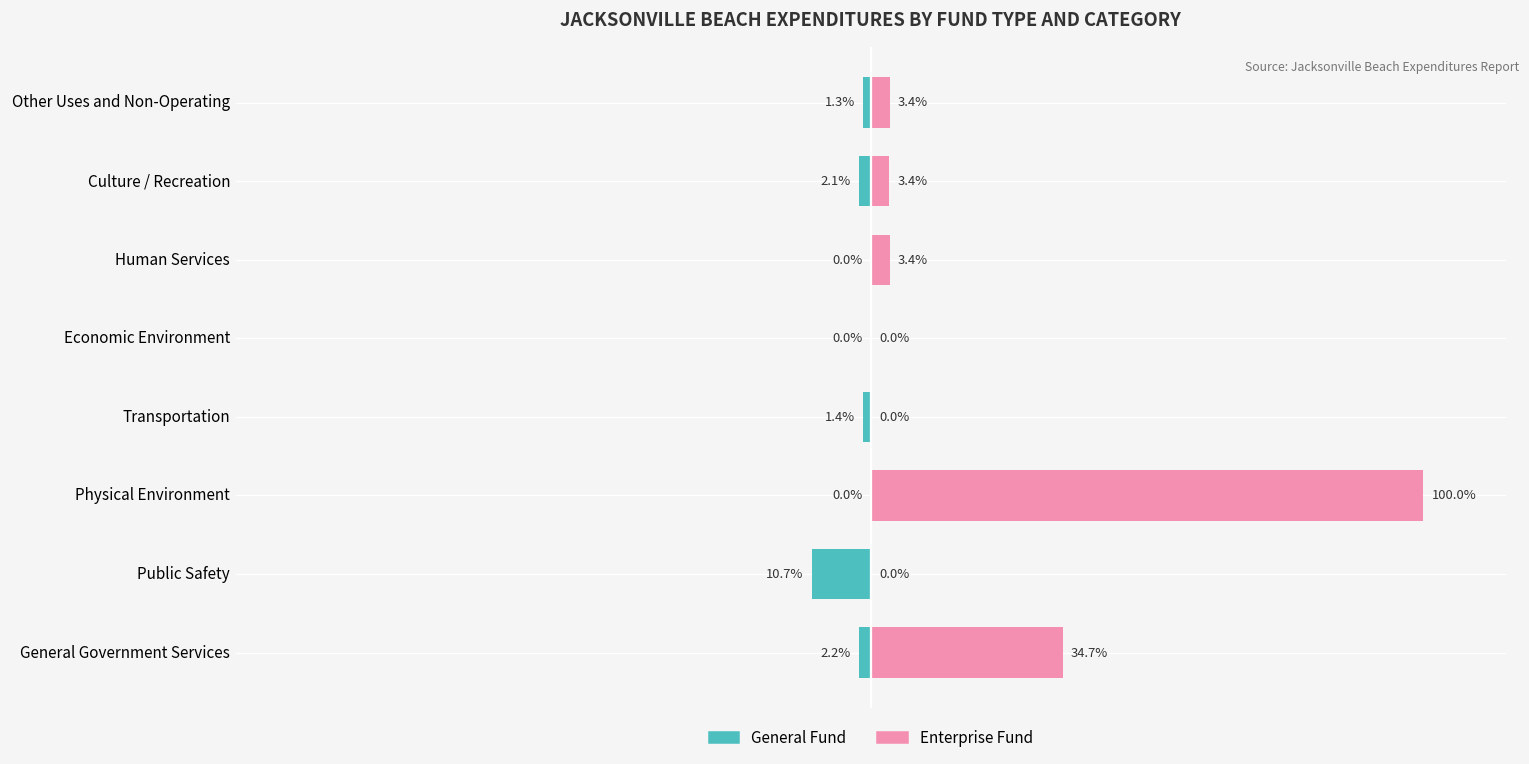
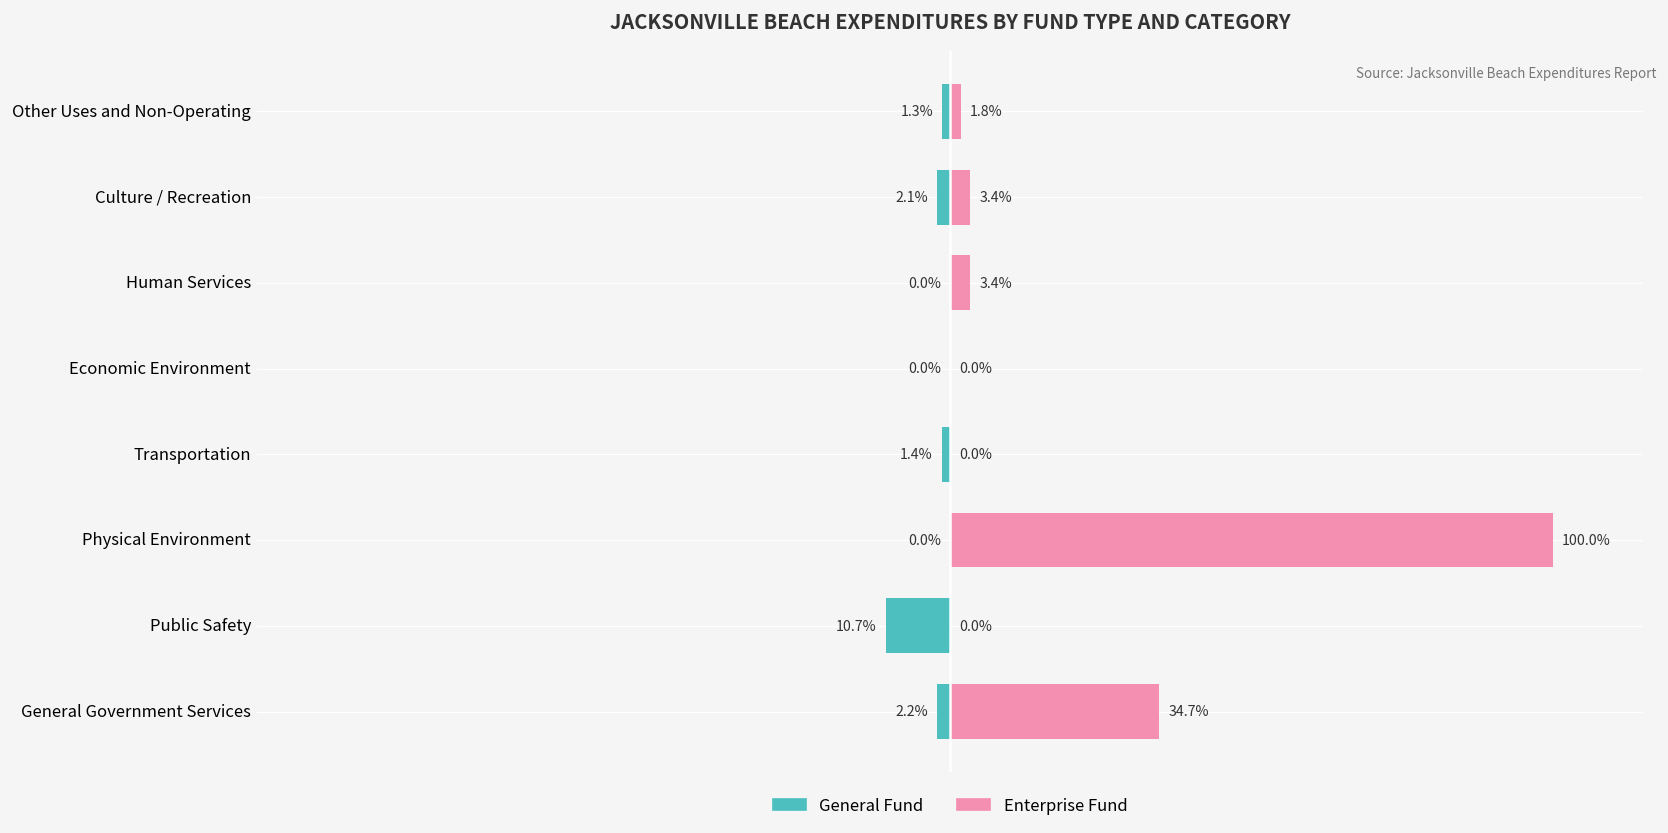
  {
    "General Fund": {
      "Human Services": "0.0%",
      "Economic Environment": "0.0%",
      "Physical Environment": "0.0%"
    },
    "Enterprise Fund": {
-     "Other Uses and Non-Operating": "3.4%",
+     "Other Uses and Non-Operating": "1.8%",
      "Culture / Recreation": "3.4%",
      "Human Services": "3.4%",
      "Economic Environment": "0.0%",
      "Transportation": "0.0%",
      "Physical Environment": "100.0%",
      "Public Safety": "0.0%",
      "General Government Services": "34.7%"
    }
  }
